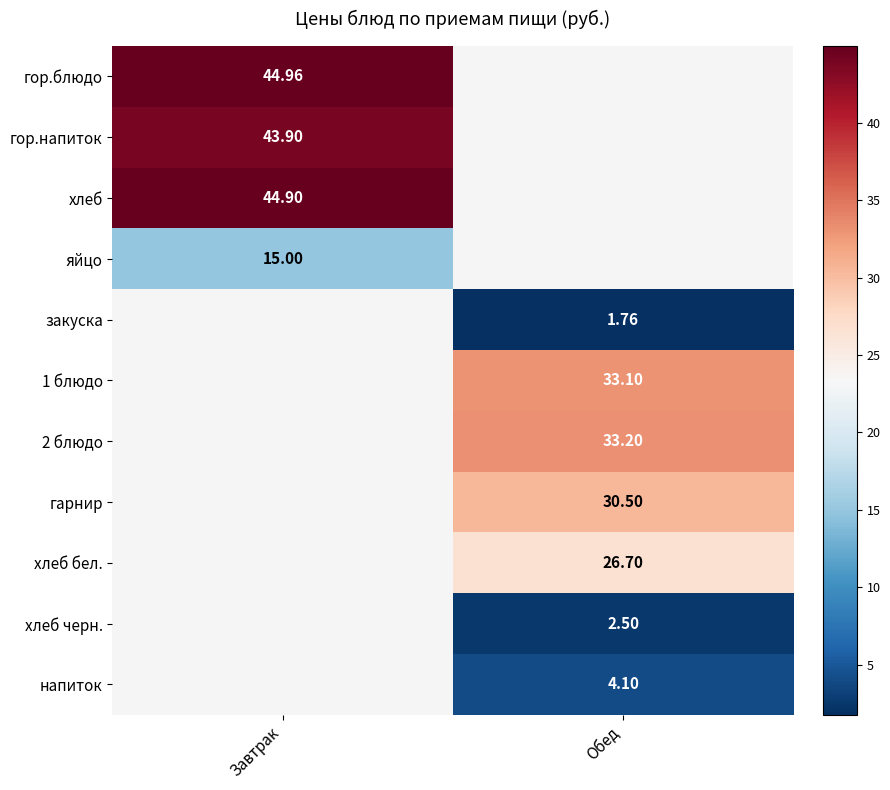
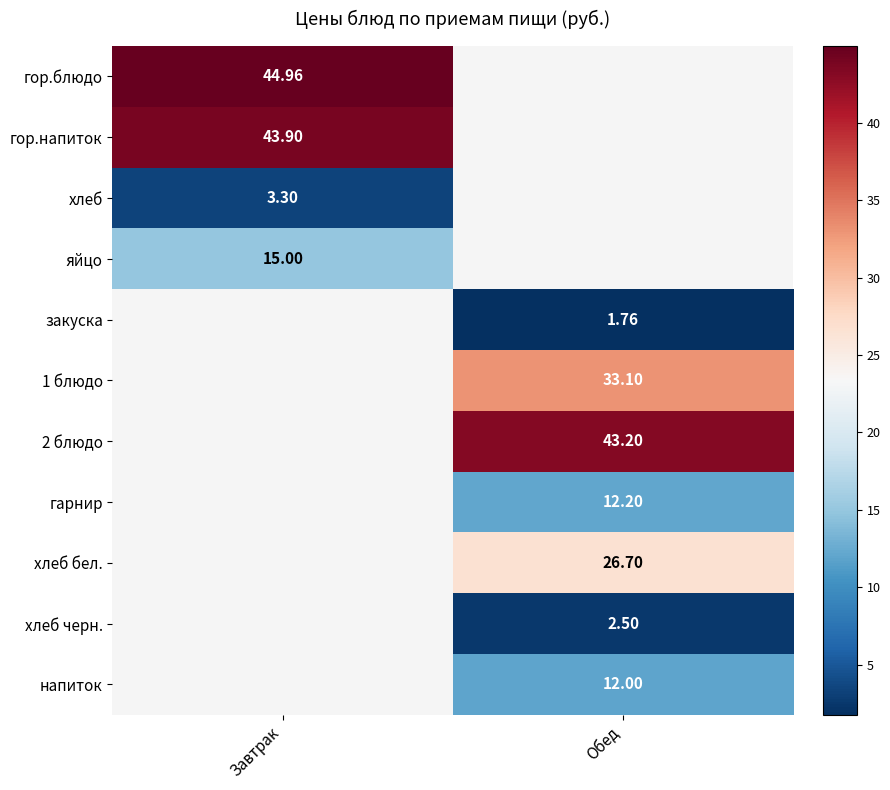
  {
    "гор.блюдо": {
      "Завтрак": 44.96
    },
    "гор.напиток": {
      "Завтрак": 43.90
    },
    "хлеб": {
-     "Завтрак": 44.90
+     "Завтрак": 3.30
    },
    "яйцо": {
      "Завтрак": 15.00
    },
    "закуска": {
      "Обед": 1.76
    },
    "1 блюдо": {
      "Обед": 33.10
    },
    "2 блюдо": {
-     "Обед": 33.20
+     "Обед": 43.20
    },
    "гарнир": {
-     "Обед": 30.50
+     "Обед": 12.20
    },
    "хлеб бел.": {
      "Обед": 26.70
    },
    "хлеб черн.": {
      "Обед": 2.50
    },
    "напиток": {
-     "Обед": 4.10
+     "Обед": 12.00
    }
  }
